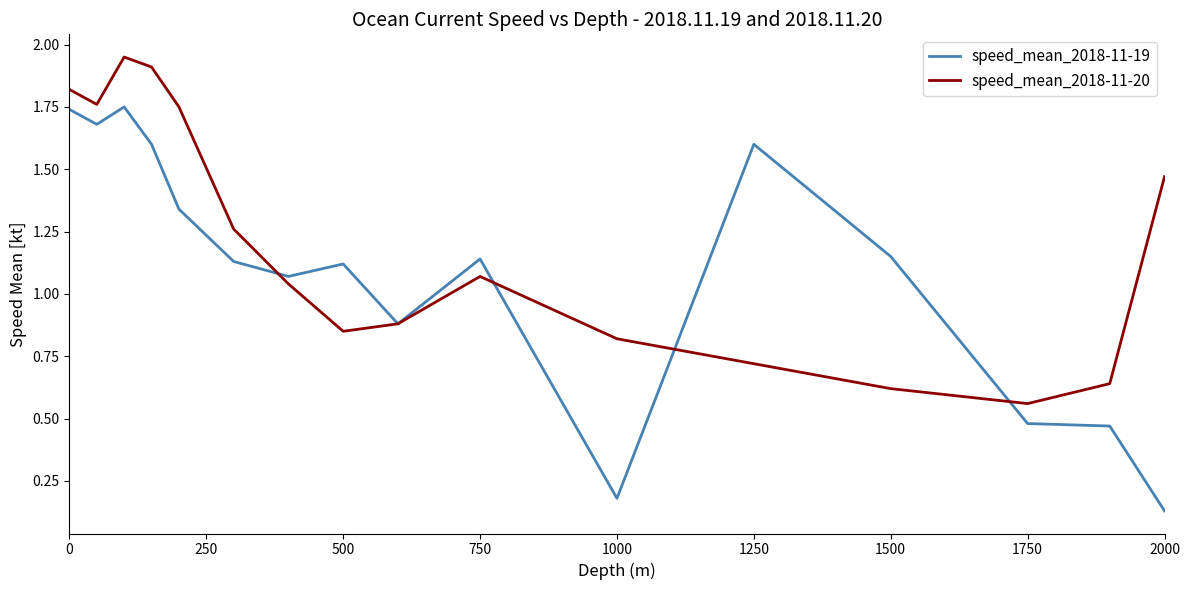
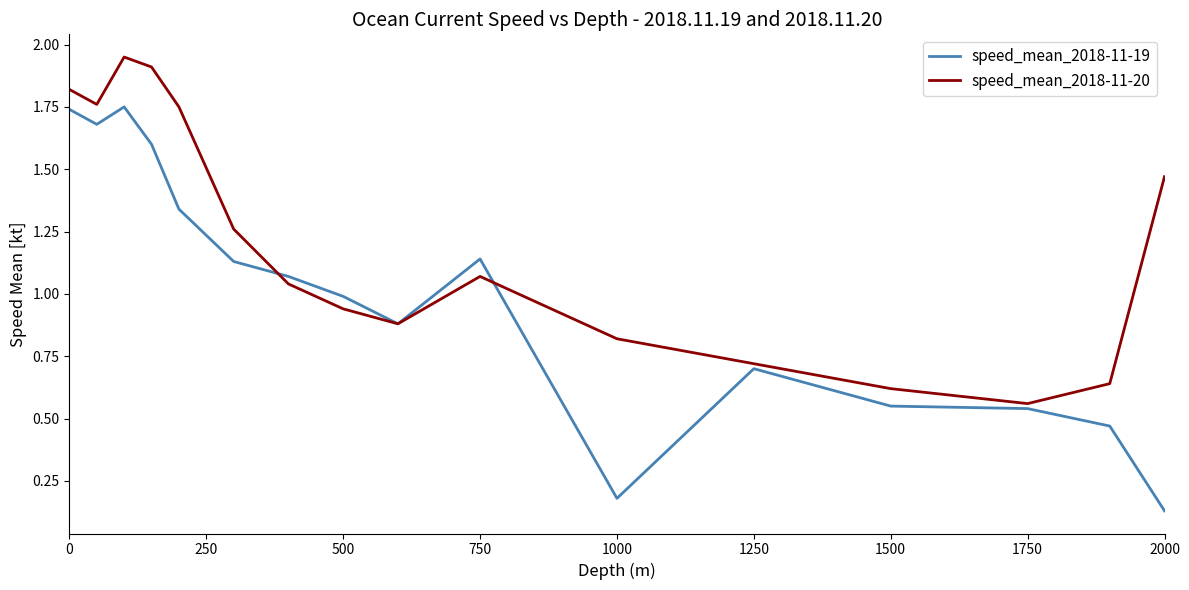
  {
    "speed_mean_2018-11-19": {
      "0": 1.74,
-     "500": 1.12,
+     "500": 0.99,
      "750": 1.14,
      "1000": 0.18,
-     "1250": 1.6,
-     "1500": 1.15,
-     "1750": 0.48,
+     "1250": 0.7,
+     "1500": 0.55,
+     "1750": 0.54,
      "2000": 0.13
    },
    "speed_mean_2018-11-20": {
      "0": 1.82,
-     "500": 0.85,
+     "500": 0.94,
      "750": 1.07,
      "1000": 0.82,
      "1250": 0.72,
      "1500": 0.62,
      "1750": 0.56,
      "2000": 1.47
    }
  }
